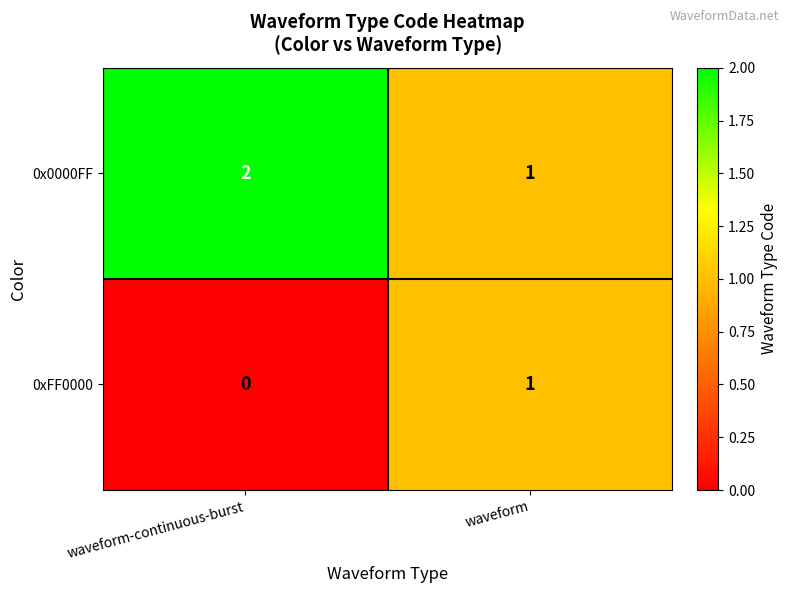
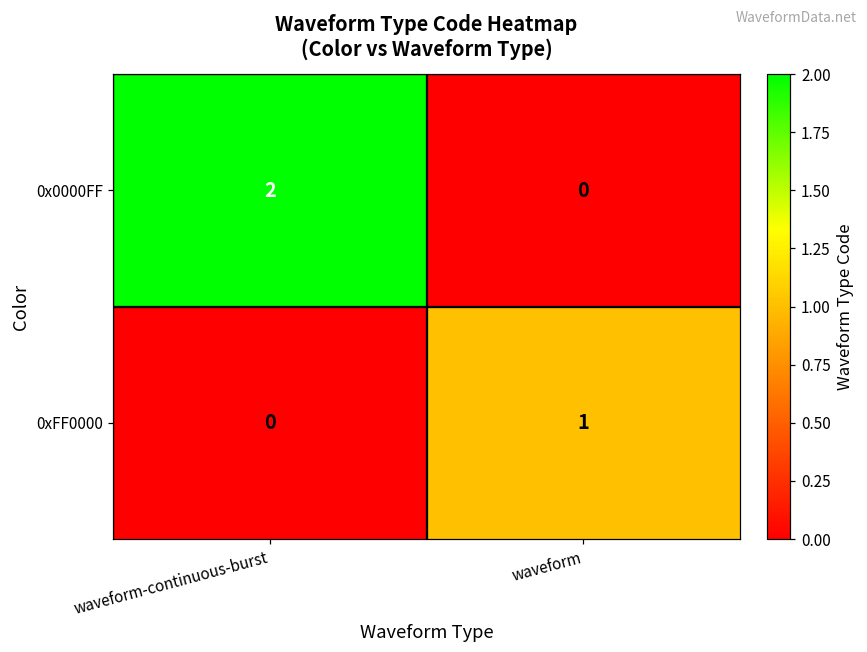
  {
    "0x0000FF": {
      "waveform-continuous-burst": 2,
-     "waveform": 1
+     "waveform": 0
    },
    "0xFF0000": {
      "waveform-continuous-burst": 0,
      "waveform": 1
    }
  }
